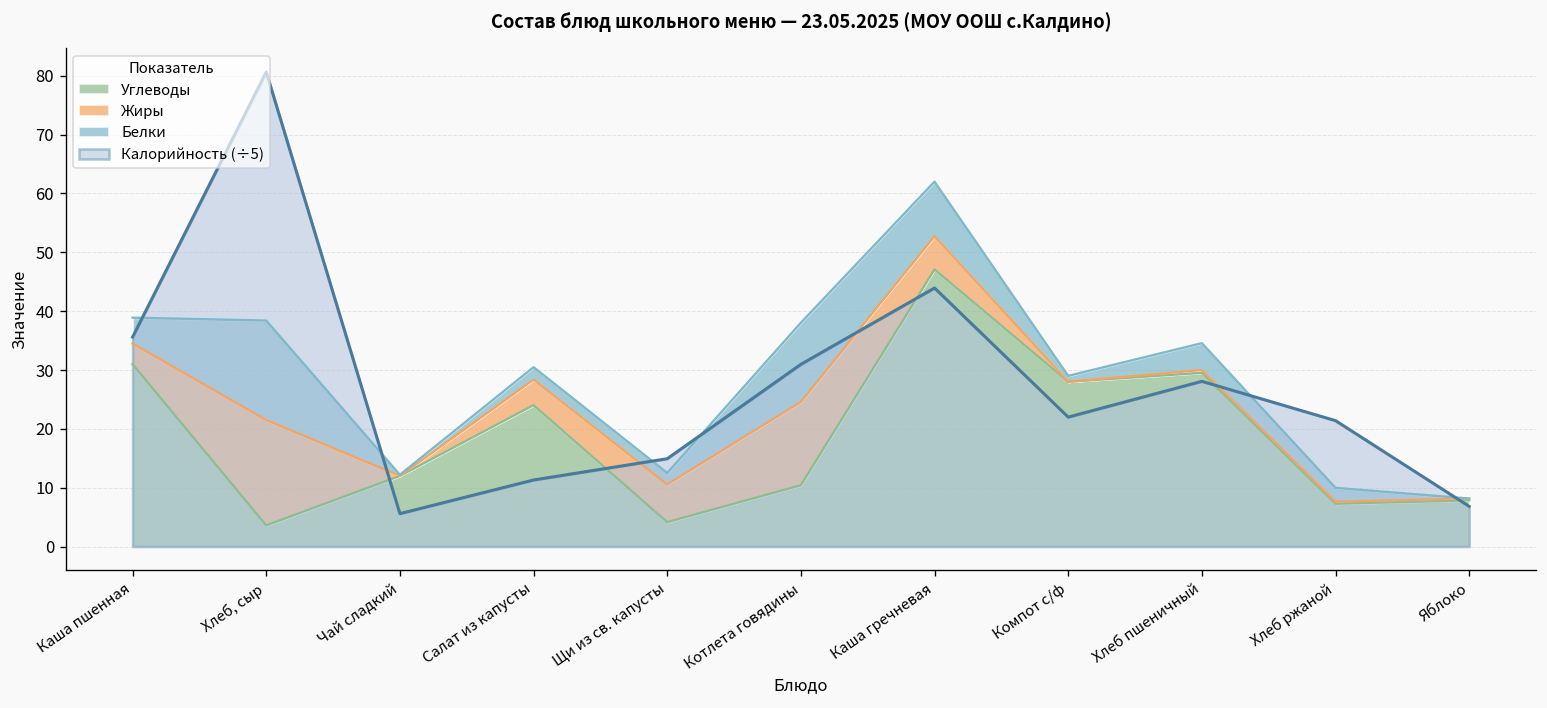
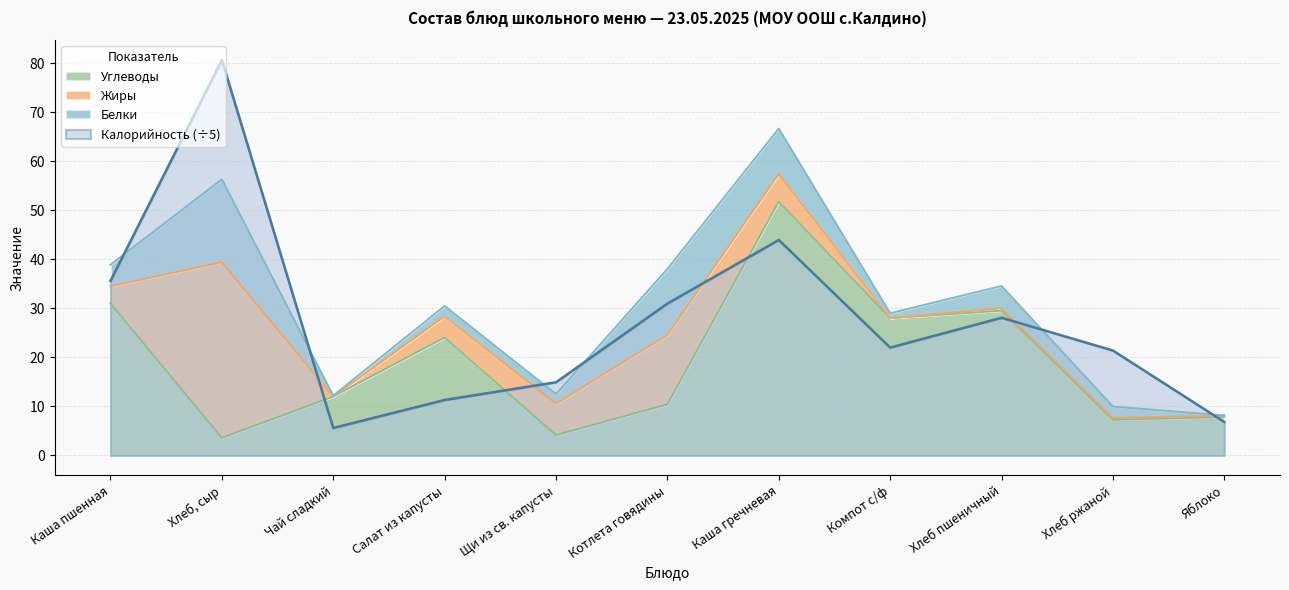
  {
    "Углеводы": {
      "Каша пшенная": 31,
      "Хлеб, сыр": 4,
      "Салат из капусты": 24,
      "Щи из св. капусты": 4,
      "Котлета говядины": 10,
-     "Каша гречневая": 47
+     "Каша гречневая": 52
    },
    "Жиры": {
      "Каша пшенная": 4,
-     "Хлеб, сыр": 18,
+     "Хлеб, сыр": 36,
      "Салат из капусты": 4,
      "Щи из св. капусты": 6,
      "Котлета говядины": 14,
      "Каша гречневая": 6
    }
  }
